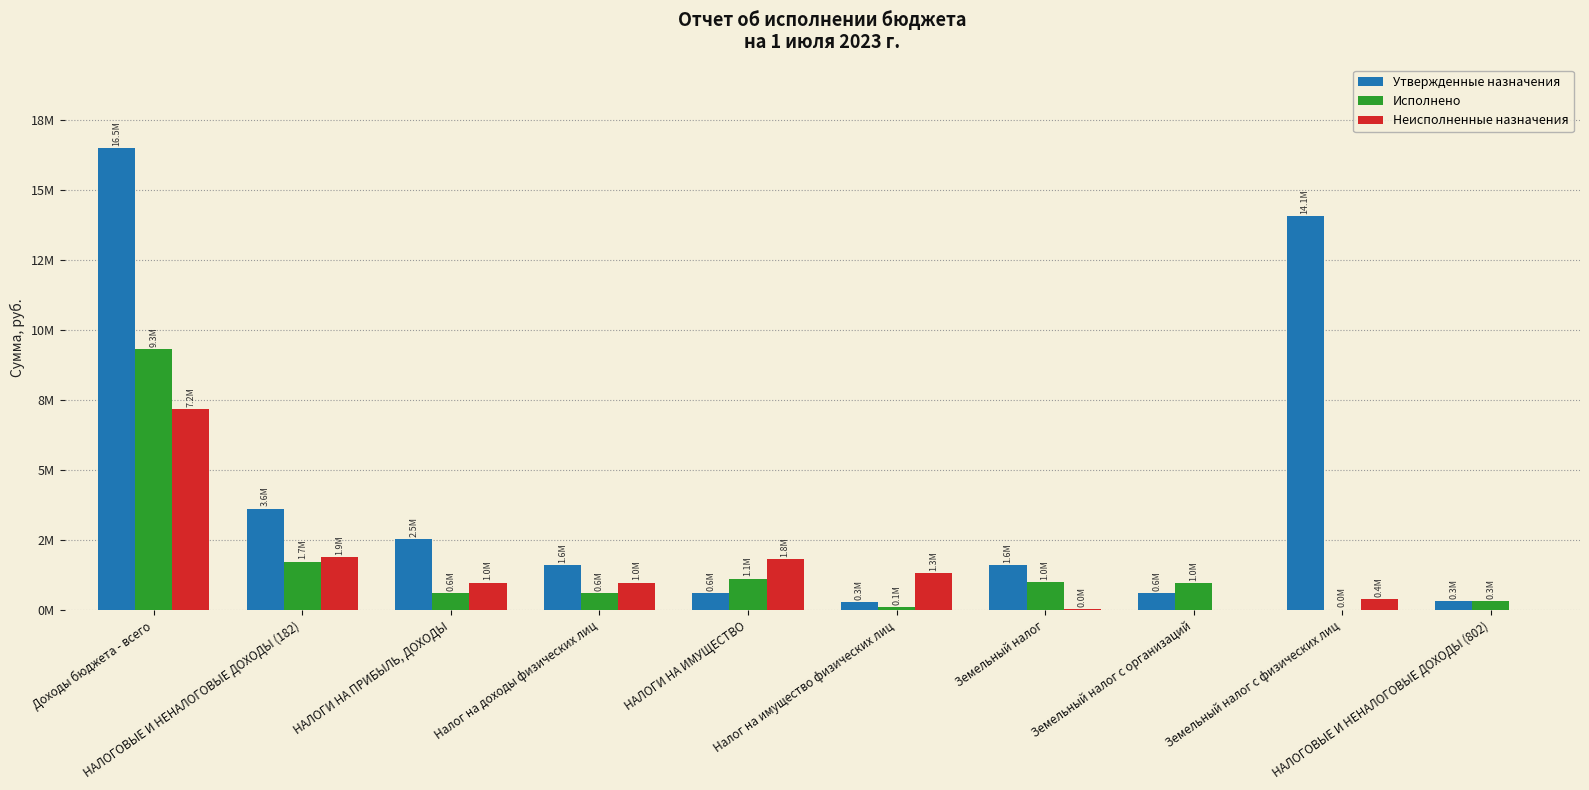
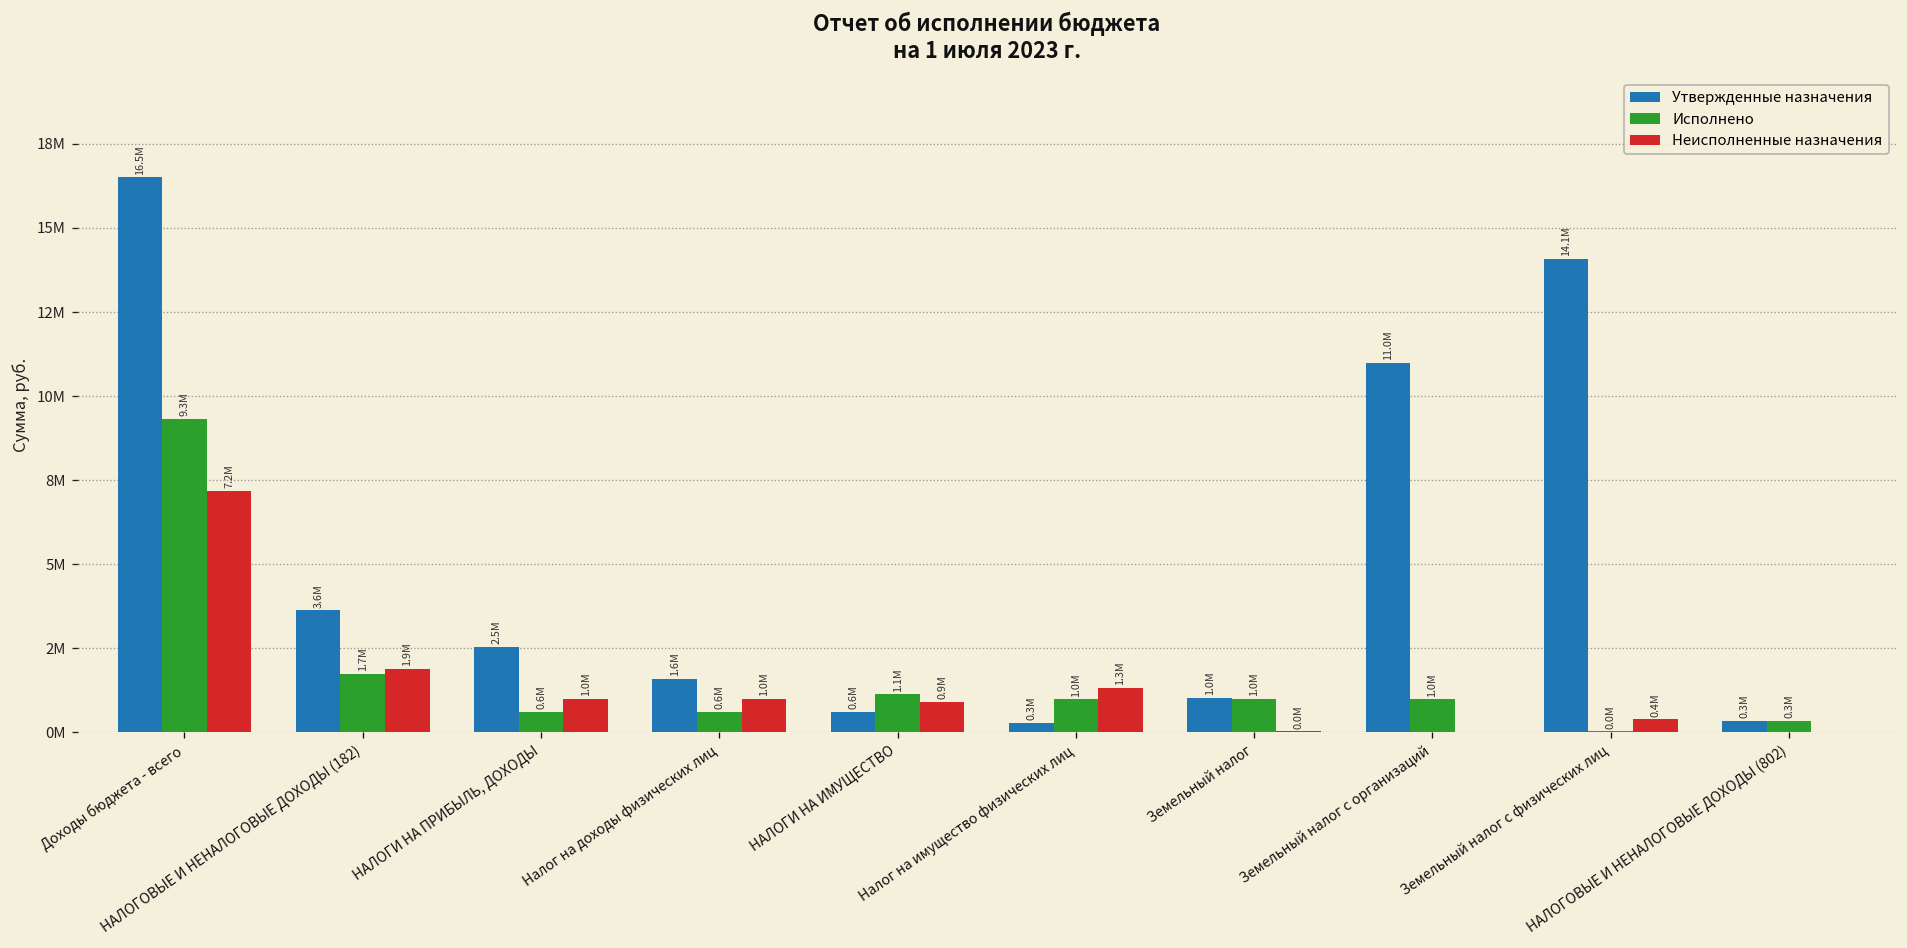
  {
    "Утвержденные назначения": {
      "Доходы бюджета - всего": "16.5M",
      "НАЛОГОВЫЕ И НЕНАЛОГОВЫЕ ДОХОДЫ (182)": "3.6M",
      "НАЛОГИ НА ПРИБЫЛЬ, ДОХОДЫ": "2.5M",
      "Налог на доходы физических лиц": "1.6M",
      "НАЛОГИ НА ИМУЩЕСТВО": "0.6M",
      "Налог на имущество физических лиц": "0.3M",
-     "Земельный налог": "1.6M",
-     "Земельный налог с организаций": "0.6M",
+     "Земельный налог": "1.0M",
+     "Земельный налог с организаций": "11.0M",
      "Земельный налог с физических лиц": "14.1M",
      "НАЛОГОВЫЕ И НЕНАЛОГОВЫЕ ДОХОДЫ (802)": "0.3M"
    },
    "Исполнено": {
      "Доходы бюджета - всего": "9.3M",
      "НАЛОГОВЫЕ И НЕНАЛОГОВЫЕ ДОХОДЫ (182)": "1.7M",
      "НАЛОГИ НА ПРИБЫЛЬ, ДОХОДЫ": "0.6M",
      "Налог на доходы физических лиц": "0.6M",
      "НАЛОГИ НА ИМУЩЕСТВО": "1.1M",
-     "Налог на имущество физических лиц": "0.1M",
+     "Налог на имущество физических лиц": "1.0M",
      "Земельный налог": "1.0M",
      "Земельный налог с организаций": "1.0M",
      "НАЛОГОВЫЕ И НЕНАЛОГОВЫЕ ДОХОДЫ (802)": "0.3M"
    },
    "Неисполненные назначения": {
      "Доходы бюджета - всего": "7.2M",
      "НАЛОГОВЫЕ И НЕНАЛОГОВЫЕ ДОХОДЫ (182)": "1.9M",
      "НАЛОГИ НА ПРИБЫЛЬ, ДОХОДЫ": "1.0M",
      "Налог на доходы физических лиц": "1.0M",
-     "НАЛОГИ НА ИМУЩЕСТВО": "1.8M",
+     "НАЛОГИ НА ИМУЩЕСТВО": "0.9M",
      "Налог на имущество физических лиц": "1.3M",
      "Земельный налог с физических лиц": "0.4M"
    }
  }
